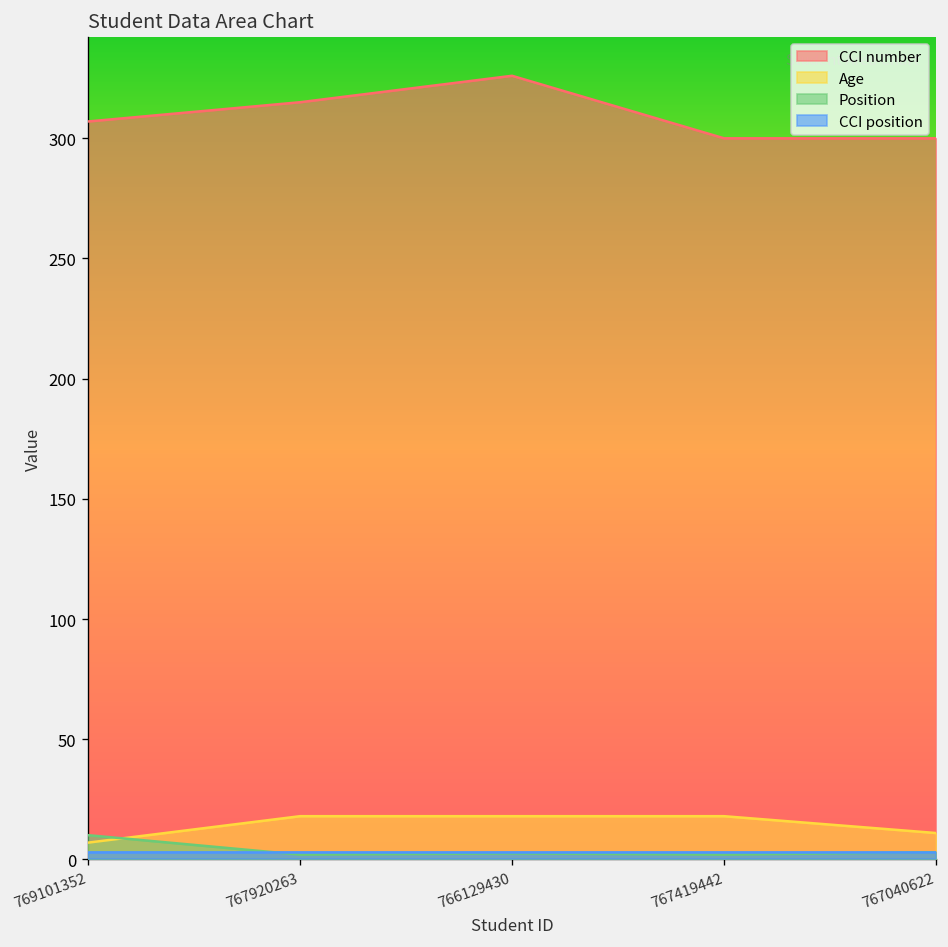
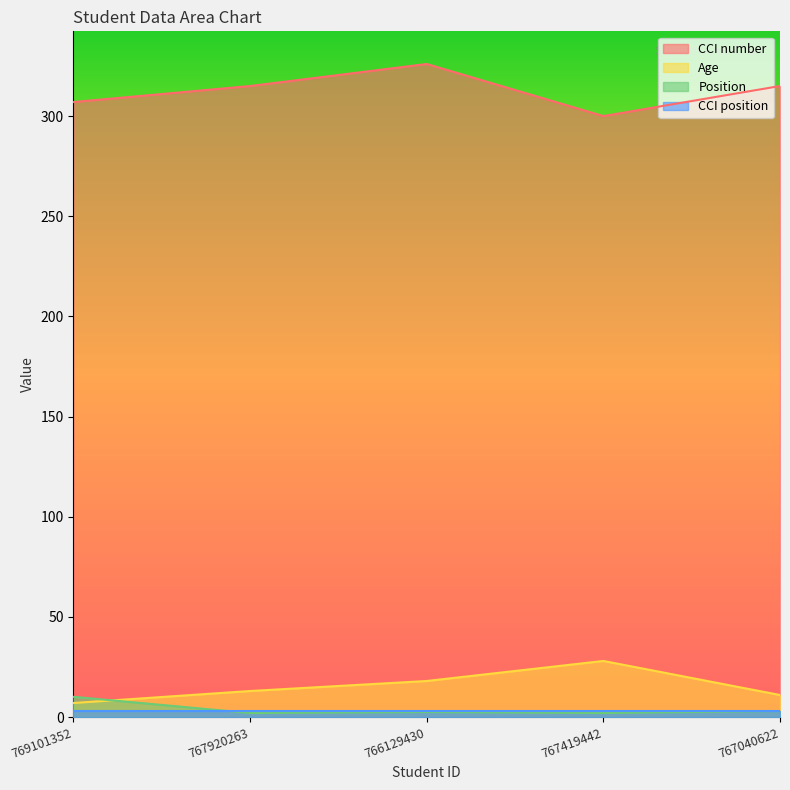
  {
    "CCI number": {
      "769101352": 307,
      "767920263": 315,
      "766129430": 326,
      "767419442": 300,
-     "767040622": 300
+     "767040622": 315
    },
    "Age": {
      "769101352": 7,
-     "767920263": 18,
+     "767920263": 13,
      "766129430": 18,
-     "767419442": 18,
+     "767419442": 28,
      "767040622": 11
    },
    "Position": {
      "769101352": 10
    },
    "CCI position": {
      "769101352": 3
    }
  }
